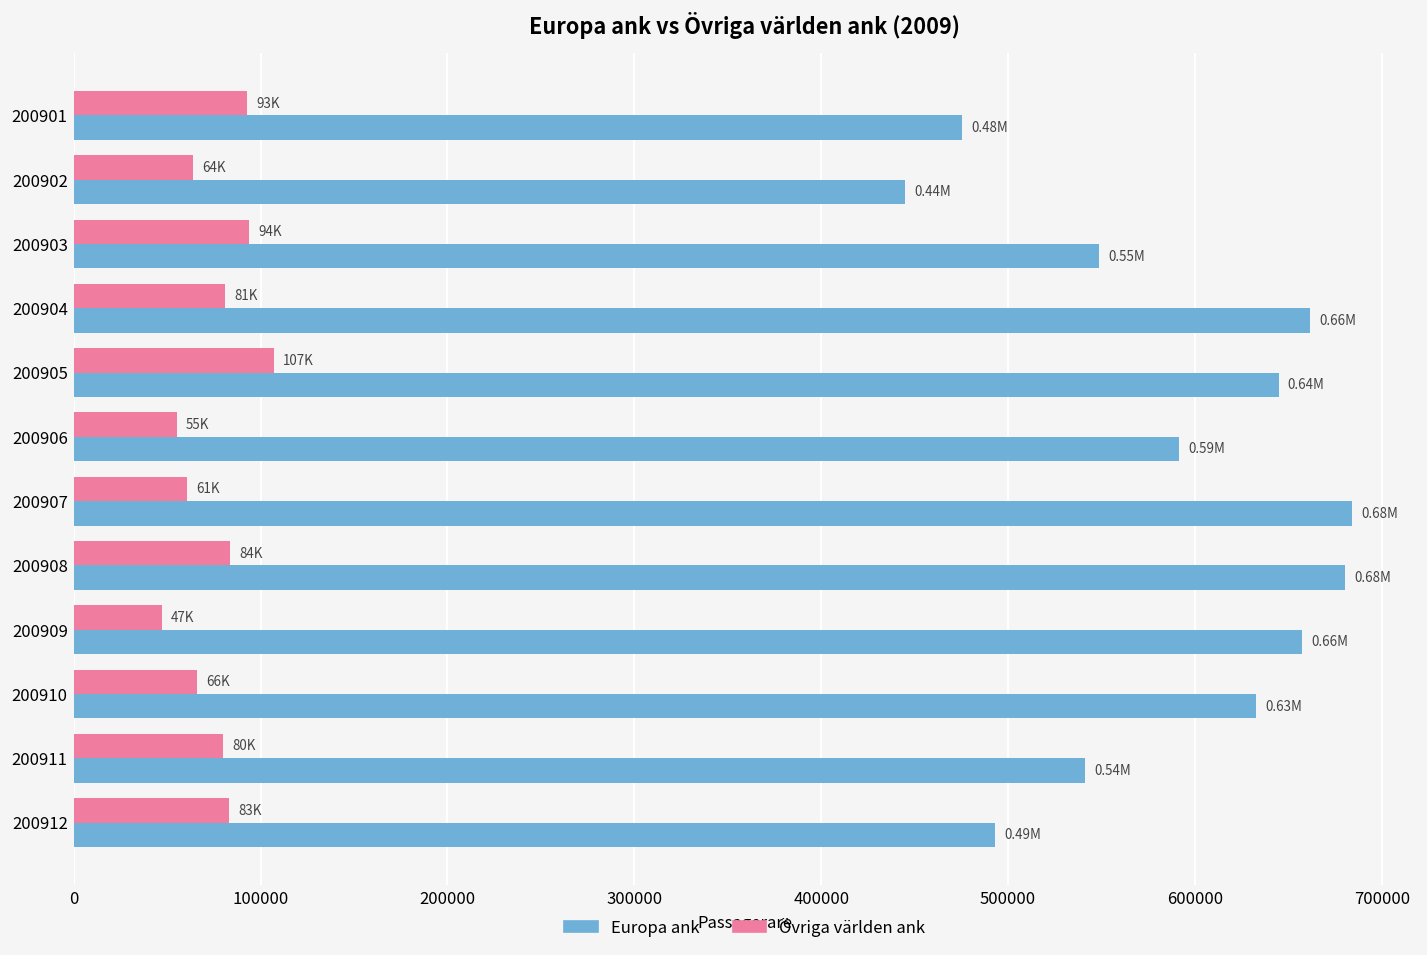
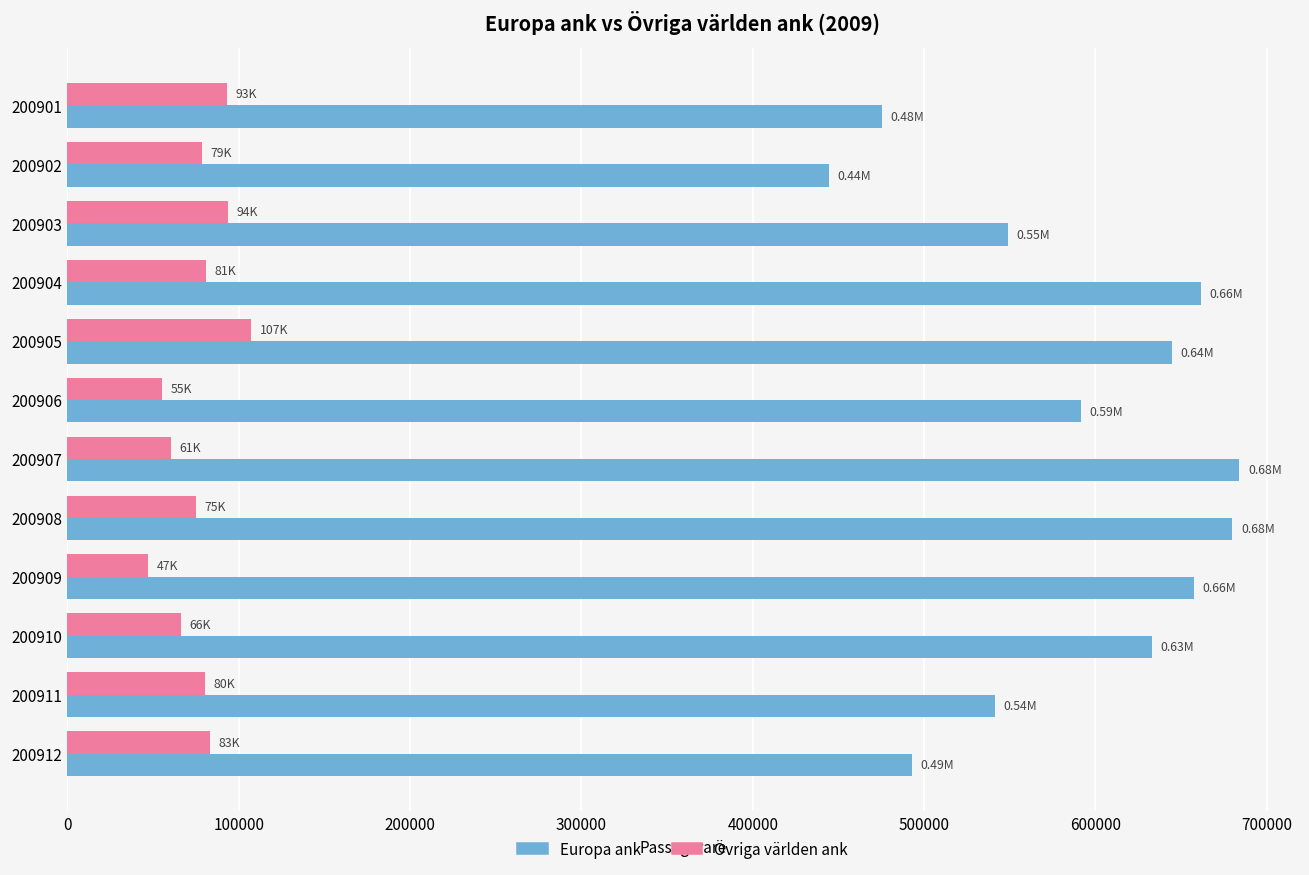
  {
    "Europa ank": {
      "200901": "0.48M",
      "200902": "0.44M",
      "200903": "0.55M",
      "200904": "0.66M",
      "200905": "0.64M",
      "200906": "0.59M",
      "200907": "0.68M",
      "200908": "0.68M",
      "200909": "0.66M",
      "200910": "0.63M",
      "200911": "0.54M",
      "200912": "0.49M"
    },
    "Övriga världen ank": {
      "200901": "93K",
-     "200902": "64K",
+     "200902": "79K",
      "200903": "94K",
      "200904": "81K",
      "200905": "107K",
      "200906": "55K",
      "200907": "61K",
-     "200908": "84K",
+     "200908": "75K",
      "200909": "47K",
      "200910": "66K",
      "200911": "80K",
      "200912": "83K"
    }
  }
